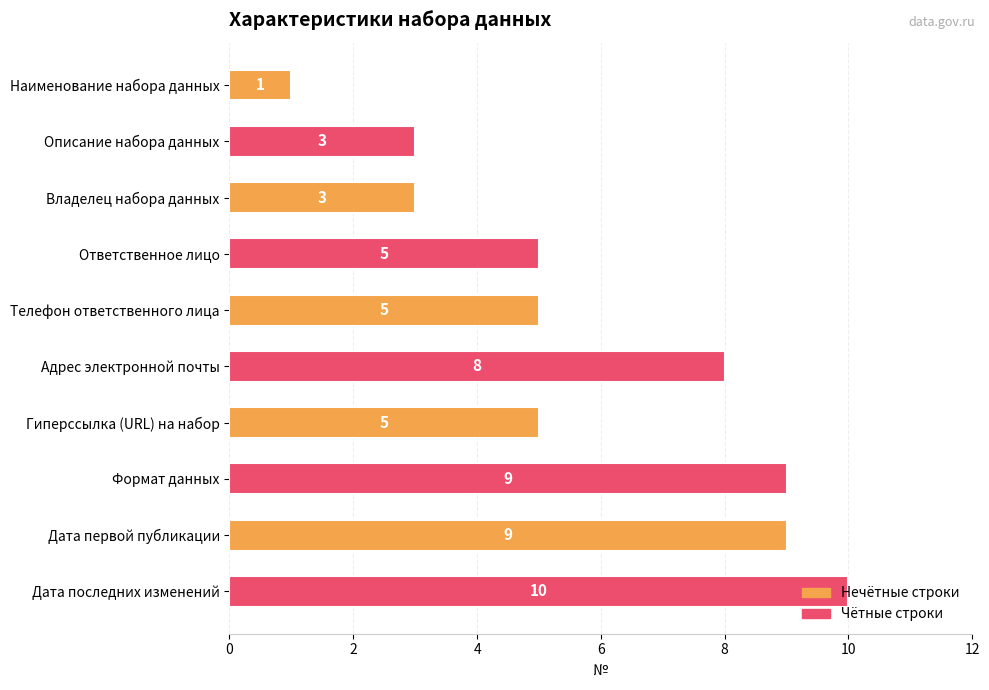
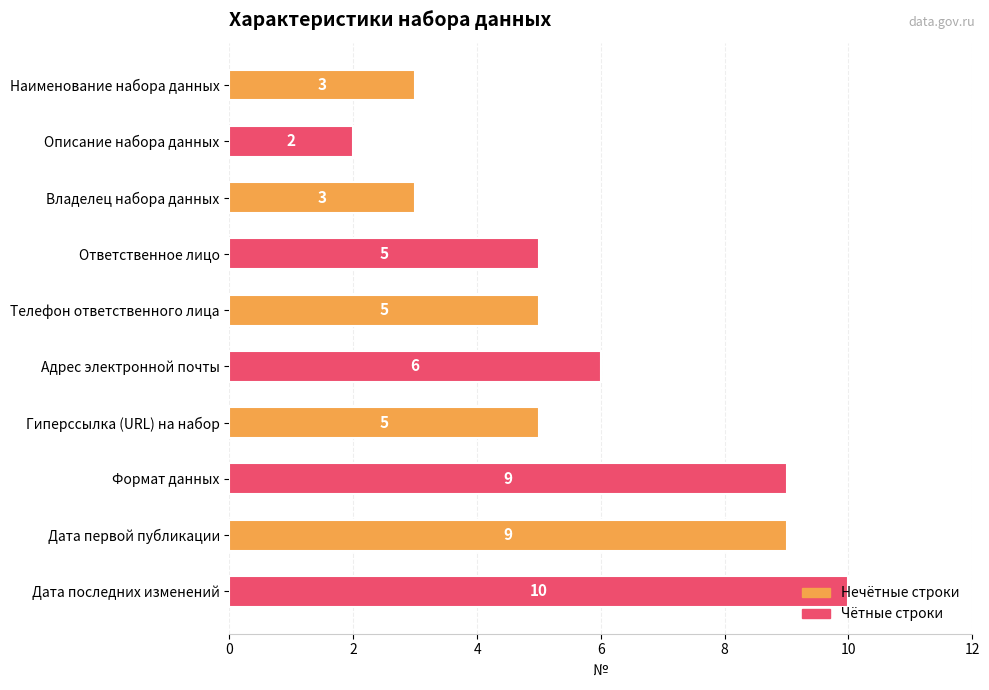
  {
-   "Наименование набора данных": 1,
-   "Описание набора данных": 3,
+   "Наименование набора данных": 3,
+   "Описание набора данных": 2,
    "Владелец набора данных": 3,
    "Ответственное лицо": 5,
    "Телефон ответственного лица": 5,
-   "Адрес электронной почты": 8,
+   "Адрес электронной почты": 6,
    "Гиперссылка (URL) на набор": 5,
    "Формат данных": 9,
    "Дата первой публикации": 9,
    "Дата последних изменений": 10
  }
